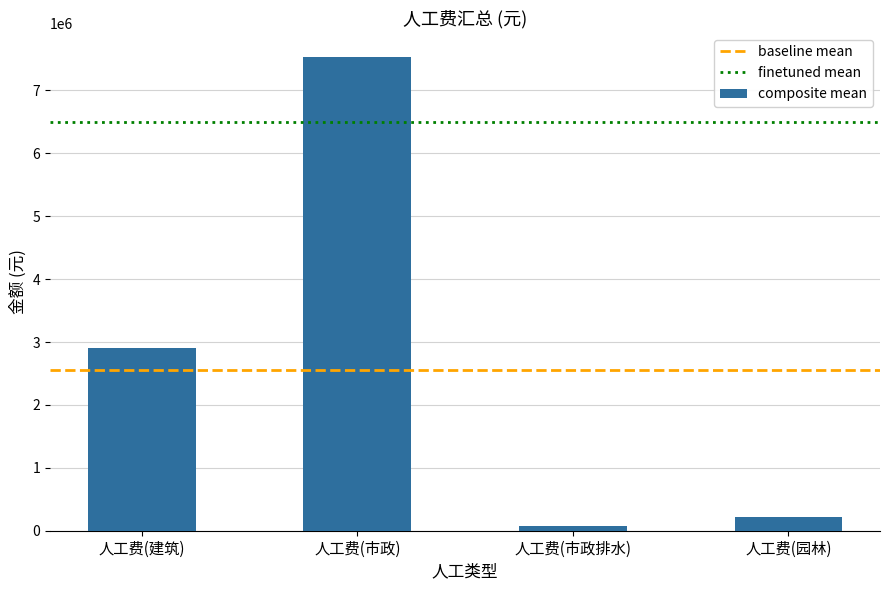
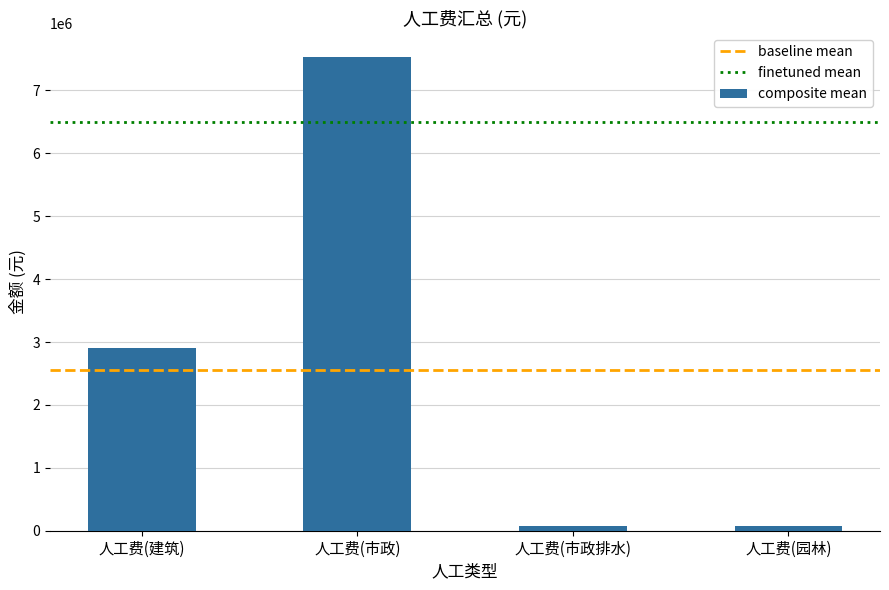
  {
    "人工费(建筑)": 2900000,
    "人工费(市政)": 7500000,
    "人工费(市政排水)": 100000,
-   "人工费(园林)": 200000
+   "人工费(园林)": 100000
  }
